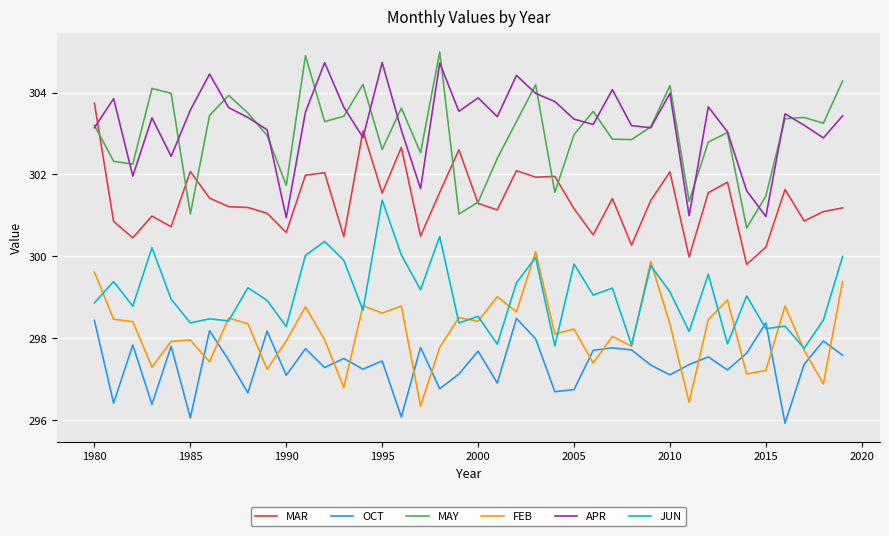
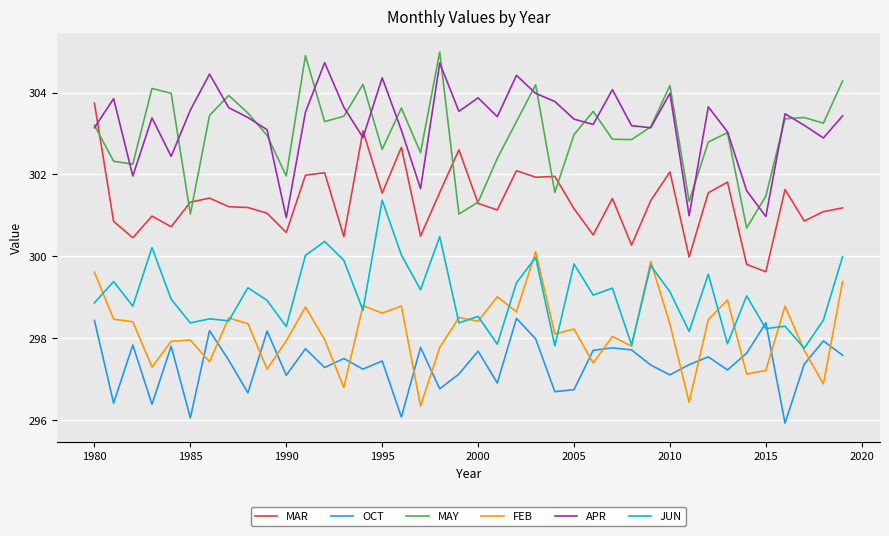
  {
    "MAR": {
      "1980": 303.7,
-     "1985": 302.1,
+     "1985": 301.3,
      "1990": 300.6,
      "1995": 301.5,
      "2005": 301.2,
      "2010": 302.1,
-     "2015": 300.2
+     "2015": 299.6
    },
    "MAY": {
      "1985": 301.0,
-     "1990": 301.7,
+     "1990": 302.0,
      "1995": 302.6,
      "2005": 303.0,
      "2010": 304.2,
      "2015": 301.5
    },
    "FEB": {
      "1980": 299.6,
      "1985": 298.0,
      "1990": 297.9,
      "1995": 298.6,
      "2000": 298.4,
      "2005": 298.2,
      "2010": 298.3,
      "2015": 297.2
    },
    "APR": {
      "1985": 303.6,
      "1990": 300.9,
-     "1995": 304.7,
+     "1995": 304.4,
      "2000": 303.9,
      "2005": 303.4,
      "2010": 304.0,
      "2015": 301.0
    }
  }
